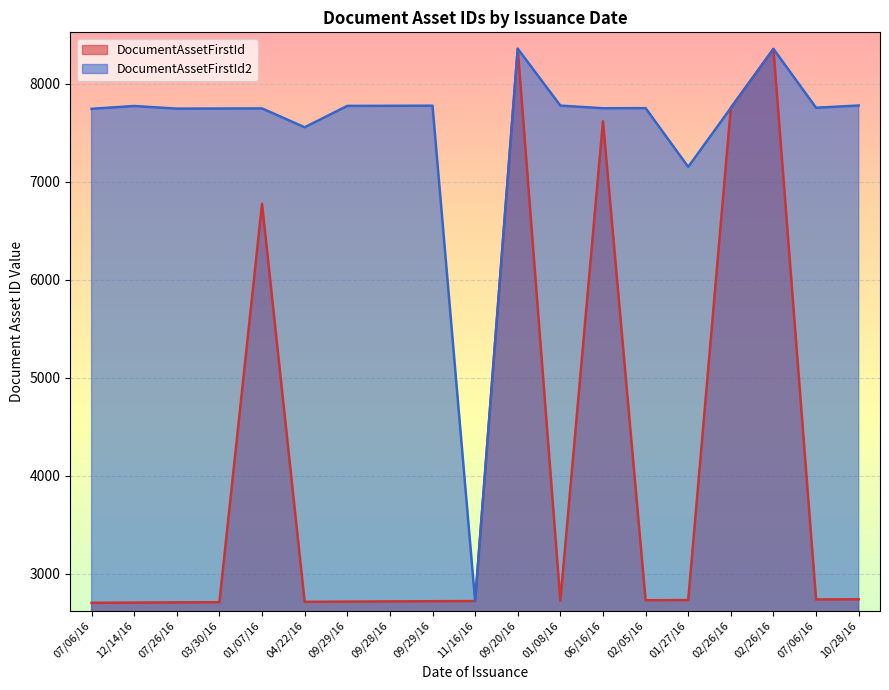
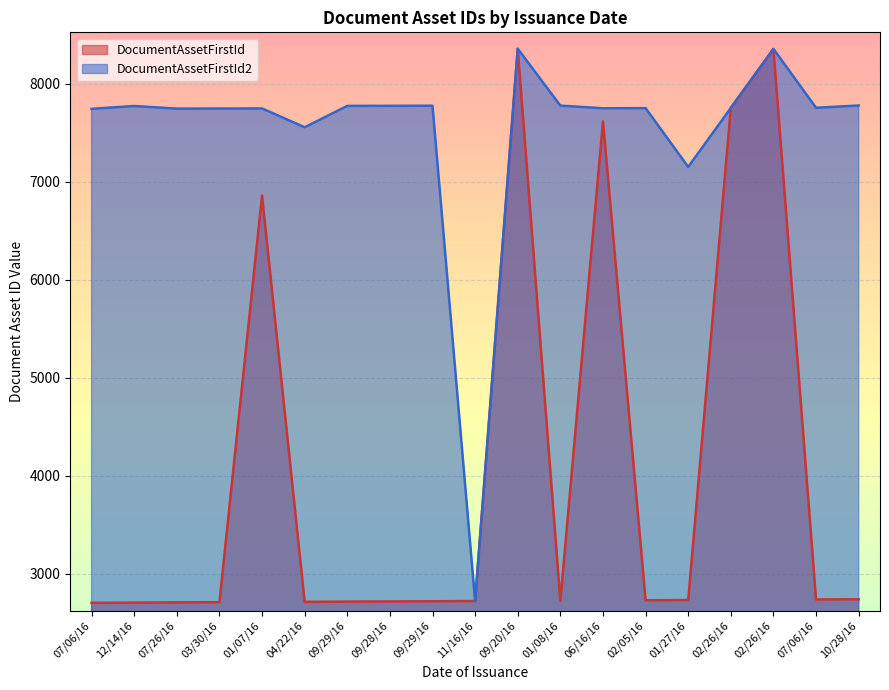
  {
    "DocumentAssetFirstId": {
      "12/14/16": 2700,
      "07/26/16": 2700,
      "03/30/16": 2700,
-     "01/07/16": 6800,
+     "01/07/16": 6900,
      "04/22/16": 2700,
      "09/28/16": 2700,
      "01/08/16": 2700,
      "06/16/16": 7600,
      "02/05/16": 2700,
      "01/27/16": 2700,
      "10/28/16": 2700
    },
    "DocumentAssetFirstId2": {
      "12/14/16": 7800,
      "07/26/16": 7700,
      "03/30/16": 7700,
      "01/07/16": 7700,
      "04/22/16": 7600,
      "09/28/16": 7800,
      "01/08/16": 7800,
      "06/16/16": 7700,
      "02/05/16": 7700,
      "01/27/16": 7200,
      "10/28/16": 7800
    }
  }
